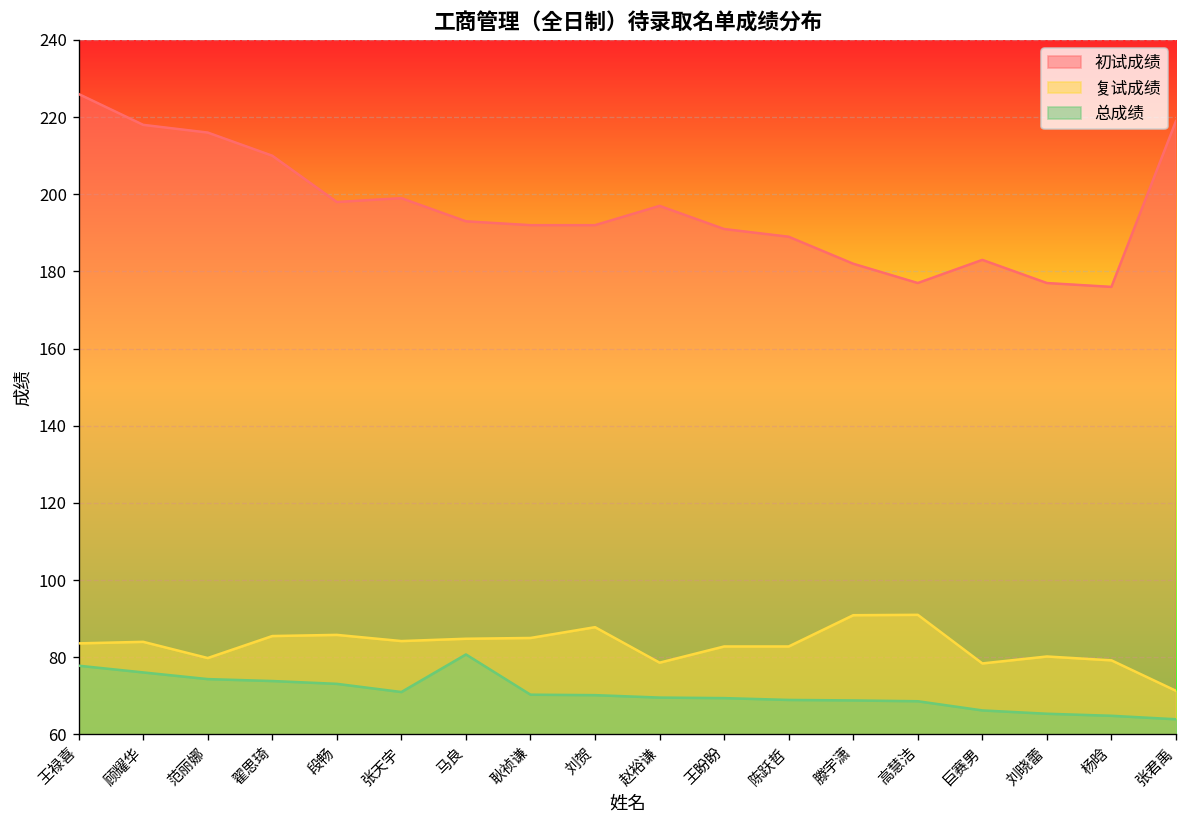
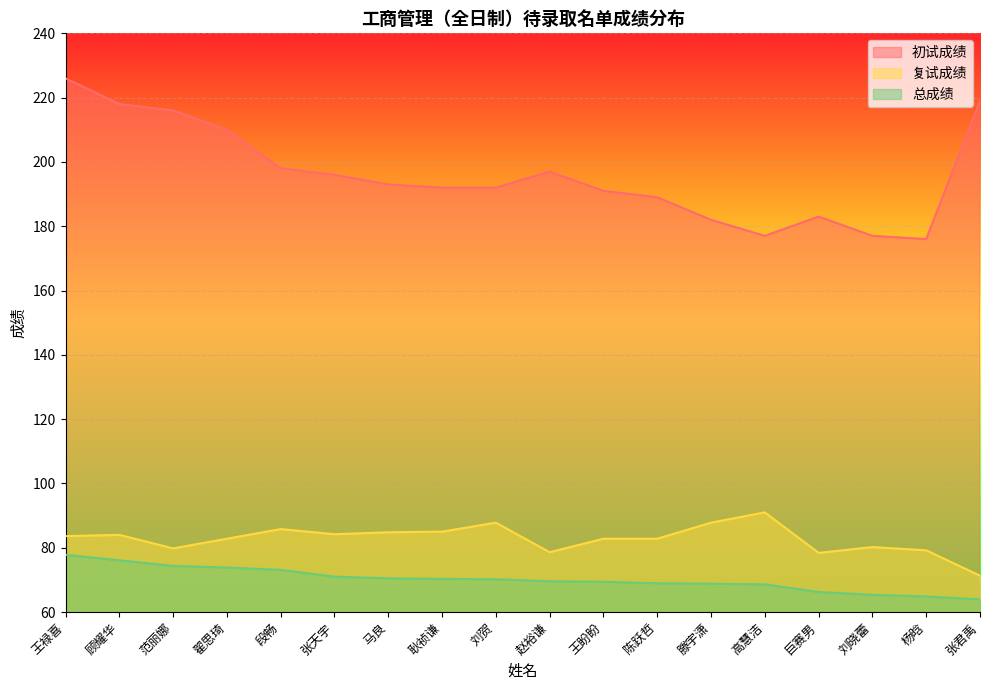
  {
    "初试成绩": {
      "王禄喜": 226,
      "顾耀华": 218,
      "范丽娜": 216,
      "翟思琦": 210,
      "段畅": 198,
-     "张天宇": 199,
+     "张天宇": 196,
      "马良": 193,
      "耿祯谦": 192,
      "刘贺": 192,
      "赵裕谦": 197,
      "王盼盼": 191,
      "陈跃哲": 189,
      "滕宇潇": 182,
      "高慧洁": 177,
      "巨赛男": 183,
      "刘晓蕾": 177,
      "杨晗": 176,
      "张君禹": 219
    },
    "复试成绩": {
      "王禄喜": 84,
      "顾耀华": 84,
      "范丽娜": 80,
-     "翟思琦": 86,
+     "翟思琦": 83,
      "段畅": 86,
      "张天宇": 84,
      "马良": 85,
      "耿祯谦": 85,
      "刘贺": 88,
      "赵裕谦": 79,
      "王盼盼": 83,
      "陈跃哲": 83,
-     "滕宇潇": 91,
+     "滕宇潇": 88,
      "高慧洁": 91,
      "巨赛男": 78,
      "刘晓蕾": 80,
      "杨晗": 79,
      "张君禹": 71
    },
    "总成绩": {
      "王禄喜": 78,
      "顾耀华": 76,
      "范丽娜": 74,
      "翟思琦": 74,
      "段畅": 73,
      "张天宇": 71,
-     "马良": 81,
+     "马良": 70,
      "耿祯谦": 70,
      "刘贺": 70,
      "赵裕谦": 70,
      "王盼盼": 69,
      "陈跃哲": 69,
      "滕宇潇": 69,
      "高慧洁": 69,
      "巨赛男": 66,
      "刘晓蕾": 65,
      "杨晗": 65,
      "张君禹": 64
    }
  }
